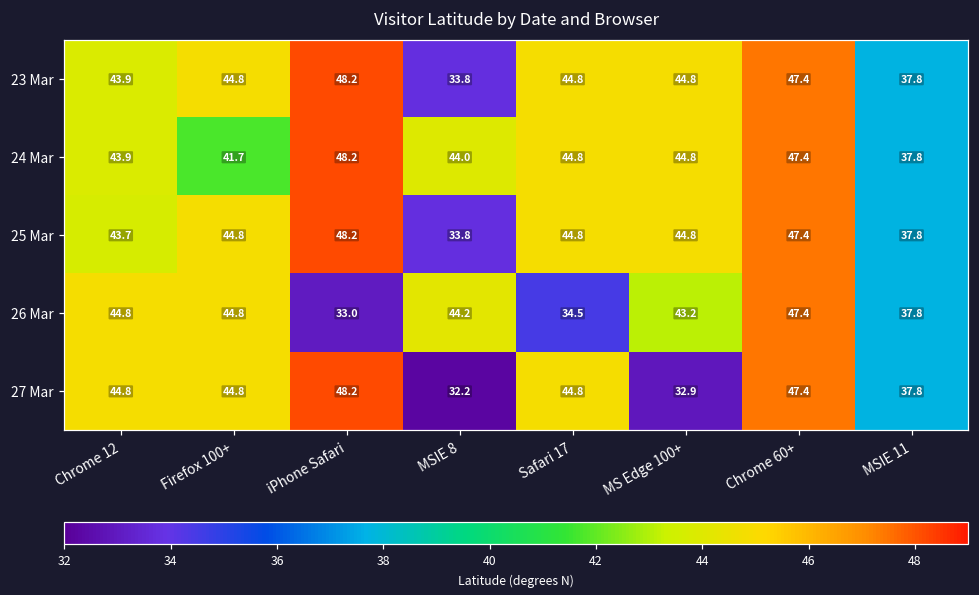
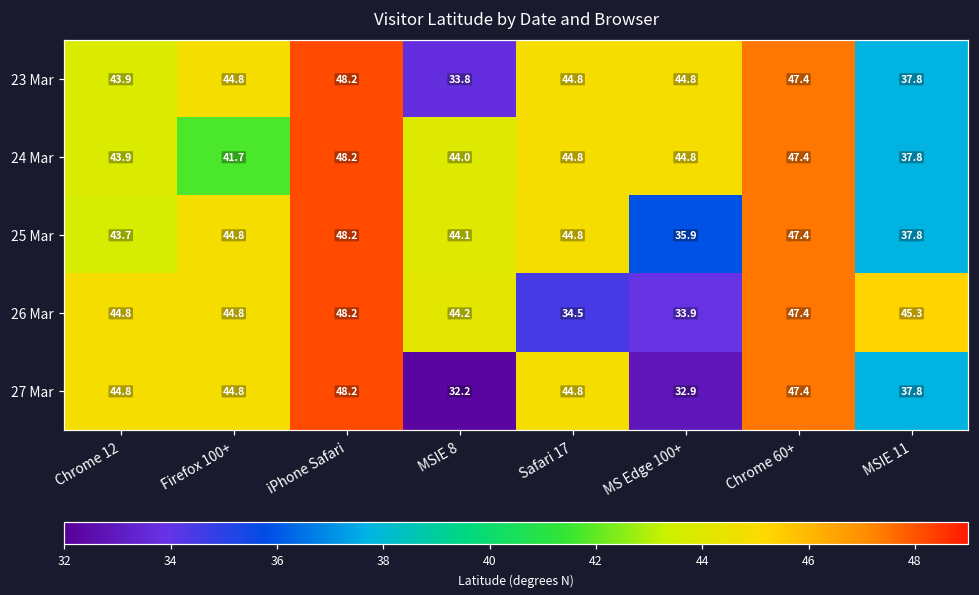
  {
    "25 Mar": {
-     "MSIE 8": 33.8,
-     "MS Edge 100+": 44.8
+     "MSIE 8": 44.1,
+     "MS Edge 100+": 35.9
    },
    "26 Mar": {
-     "iPhone Safari": 33.0,
-     "MS Edge 100+": 43.2,
-     "MSIE 11": 37.8
+     "iPhone Safari": 48.2,
+     "MS Edge 100+": 33.9,
+     "MSIE 11": 45.3
    }
  }
